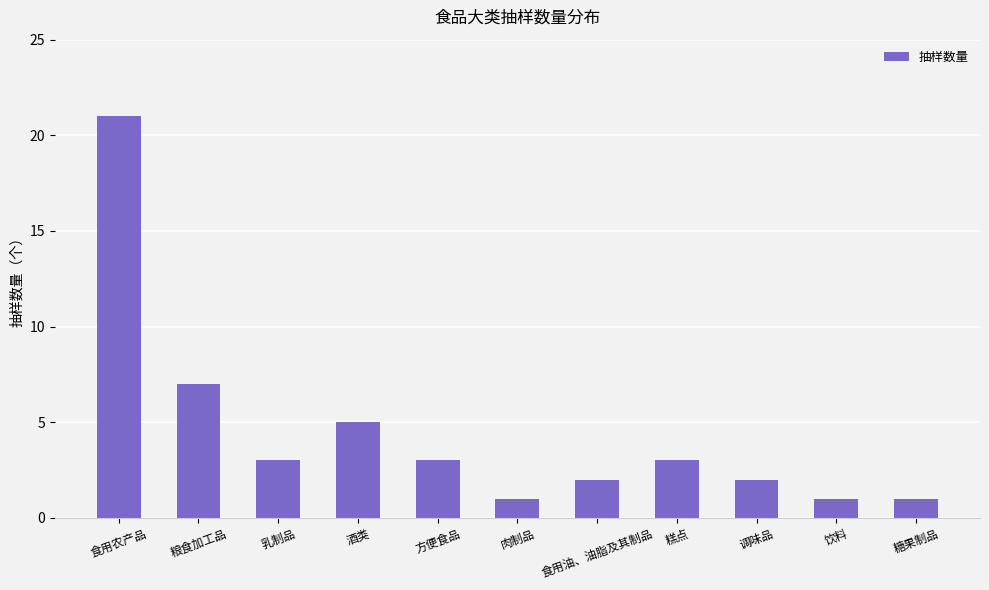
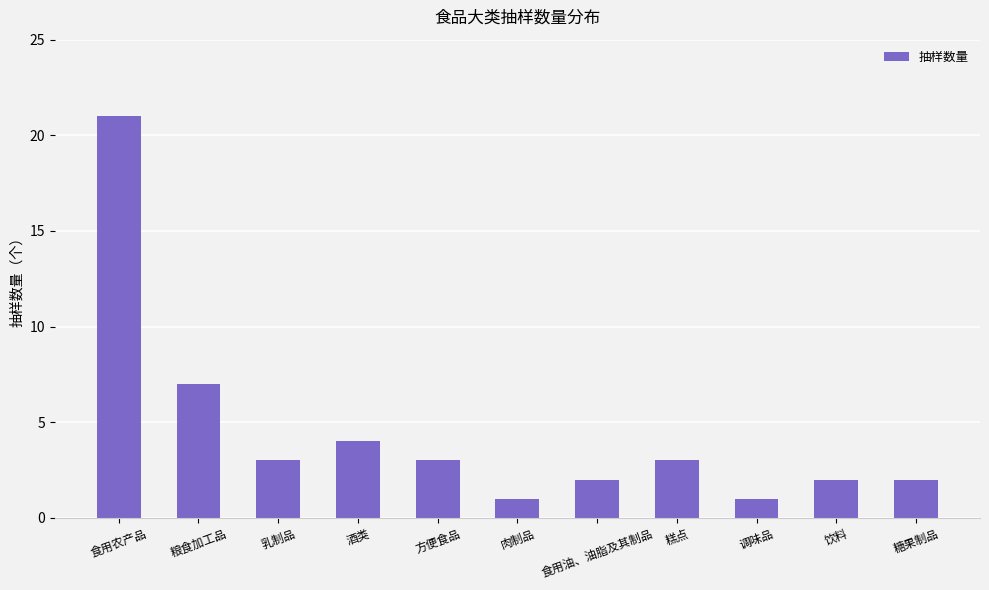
  {
    "食用农产品": 21,
    "粮食加工品": 7,
    "乳制品": 3,
-   "酒类": 5,
+   "酒类": 4,
    "方便食品": 3,
    "肉制品": 1,
    "食用油、油脂及其制品": 2,
    "糕点": 3,
-   "调味品": 2,
-   "饮料": 1,
-   "糖果制品": 1
+   "调味品": 1,
+   "饮料": 2,
+   "糖果制品": 2
  }
